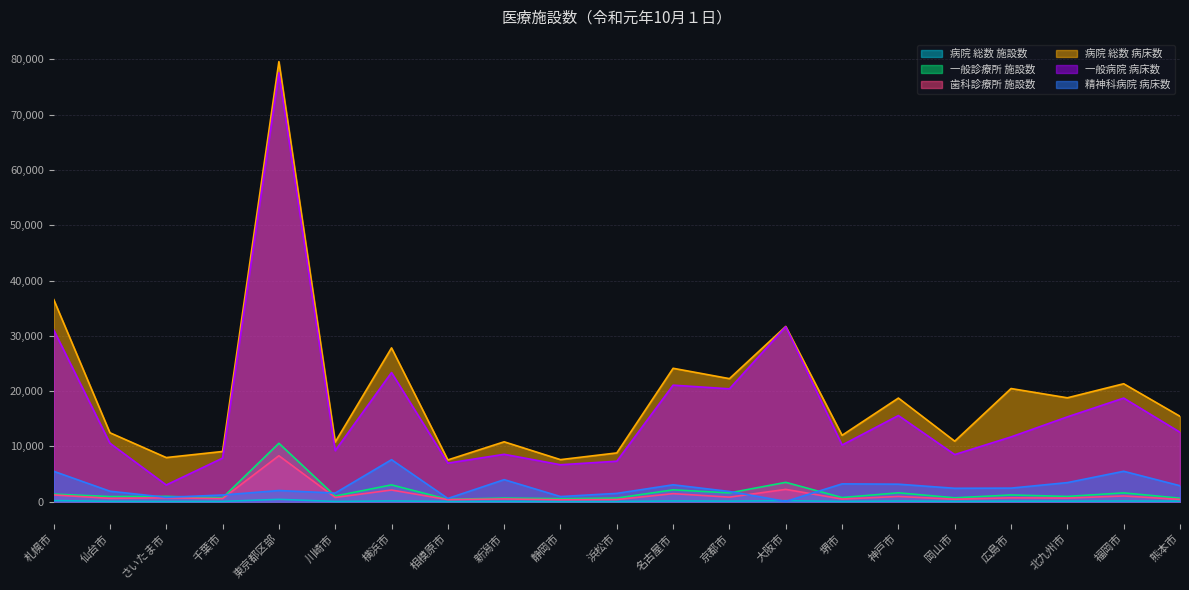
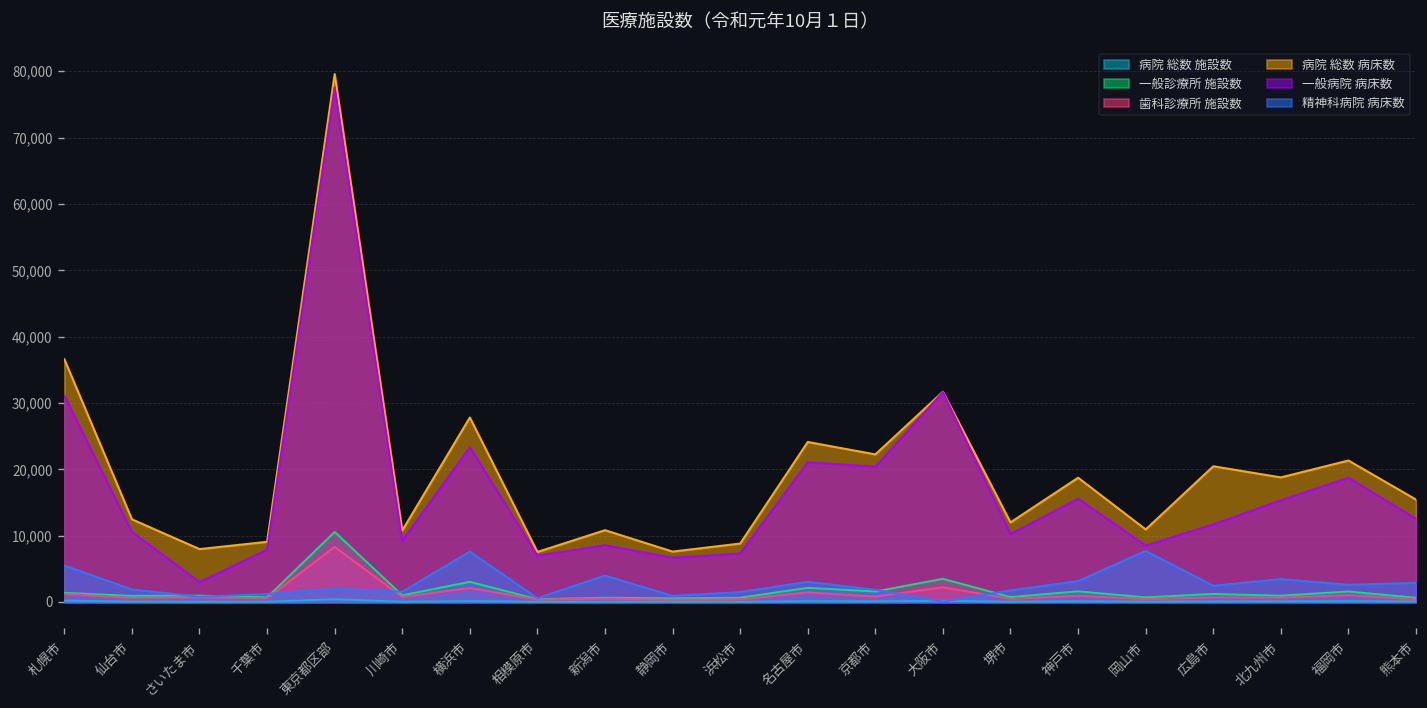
  {
    "病院 総数 施設数": {
      "札幌市": "0",
      "仙台市": "0",
      "さいたま市": "0",
      "千葉市": "0",
      "東京都区部": "0",
      "川崎市": "0",
      "横浜市": "0",
      "名古屋市": "0",
      "京都市": "0",
      "神戸市": "0",
      "広島市": "0",
      "北九州市": "0",
      "福岡市": "0"
    },
    "一般診療所 施設数": {
      "東京都区部": "11,000",
      "横浜市": "3,000",
      "名古屋市": "2,000",
      "大阪市": "3,000",
      "神戸市": "2,000",
      "広島市": "1,000",
      "福岡市": "2,000"
    },
    "歯科診療所 施設数": {
      "東京都区部": "8,000",
      "横浜市": "2,000",
      "名古屋市": "1,000",
      "京都市": "1,000",
      "大阪市": "2,000",
      "神戸市": "1,000",
      "広島市": "1,000",
      "福岡市": "1,000"
    },
    "病院 総数 病床数": {
      "札幌市": "37,000",
      "仙台市": "12,000",
      "さいたま市": "8,000",
      "千葉市": "9,000",
      "東京都区部": "80,000",
      "川崎市": "11,000",
      "横浜市": "28,000",
      "相模原市": "8,000",
      "新潟市": "11,000",
      "静岡市": "8,000",
      "浜松市": "9,000",
      "名古屋市": "24,000",
      "京都市": "22,000",
      "堺市": "12,000",
      "神戸市": "19,000",
      "岡山市": "11,000",
      "広島市": "20,000",
      "北九州市": "19,000",
      "福岡市": "21,000",
      "熊本市": "15,000"
    },
    "一般病院 病床数": {
      "札幌市": "31,000",
      "仙台市": "11,000",
      "さいたま市": "3,000",
      "千葉市": "8,000",
      "東京都区部": "78,000",
      "川崎市": "9,000",
      "横浜市": "23,000",
      "相模原市": "7,000",
      "新潟市": "9,000",
      "静岡市": "7,000",
      "浜松市": "7,000",
      "名古屋市": "21,000",
      "京都市": "20,000",
      "堺市": "10,000",
      "神戸市": "16,000",
      "岡山市": "9,000",
      "広島市": "12,000",
      "北九州市": "15,000",
      "福岡市": "19,000",
      "熊本市": "13,000"
    },
    "精神科病院 病床数": {
      "札幌市": "6,000",
      "仙台市": "2,000",
      "千葉市": "1,000",
      "東京都区部": "2,000",
      "川崎市": "2,000",
      "横浜市": "8,000",
      "新潟市": "4,000",
      "浜松市": "1,000",
      "名古屋市": "3,000",
-     "堺市": "3,000",
+     "堺市": "2,000",
      "神戸市": "3,000",
-     "岡山市": "2,000",
+     "岡山市": "8,000",
      "広島市": "2,000",
      "北九州市": "3,000",
-     "福岡市": "5,000",
+     "福岡市": "3,000",
      "熊本市": "3,000"
    }
  }
